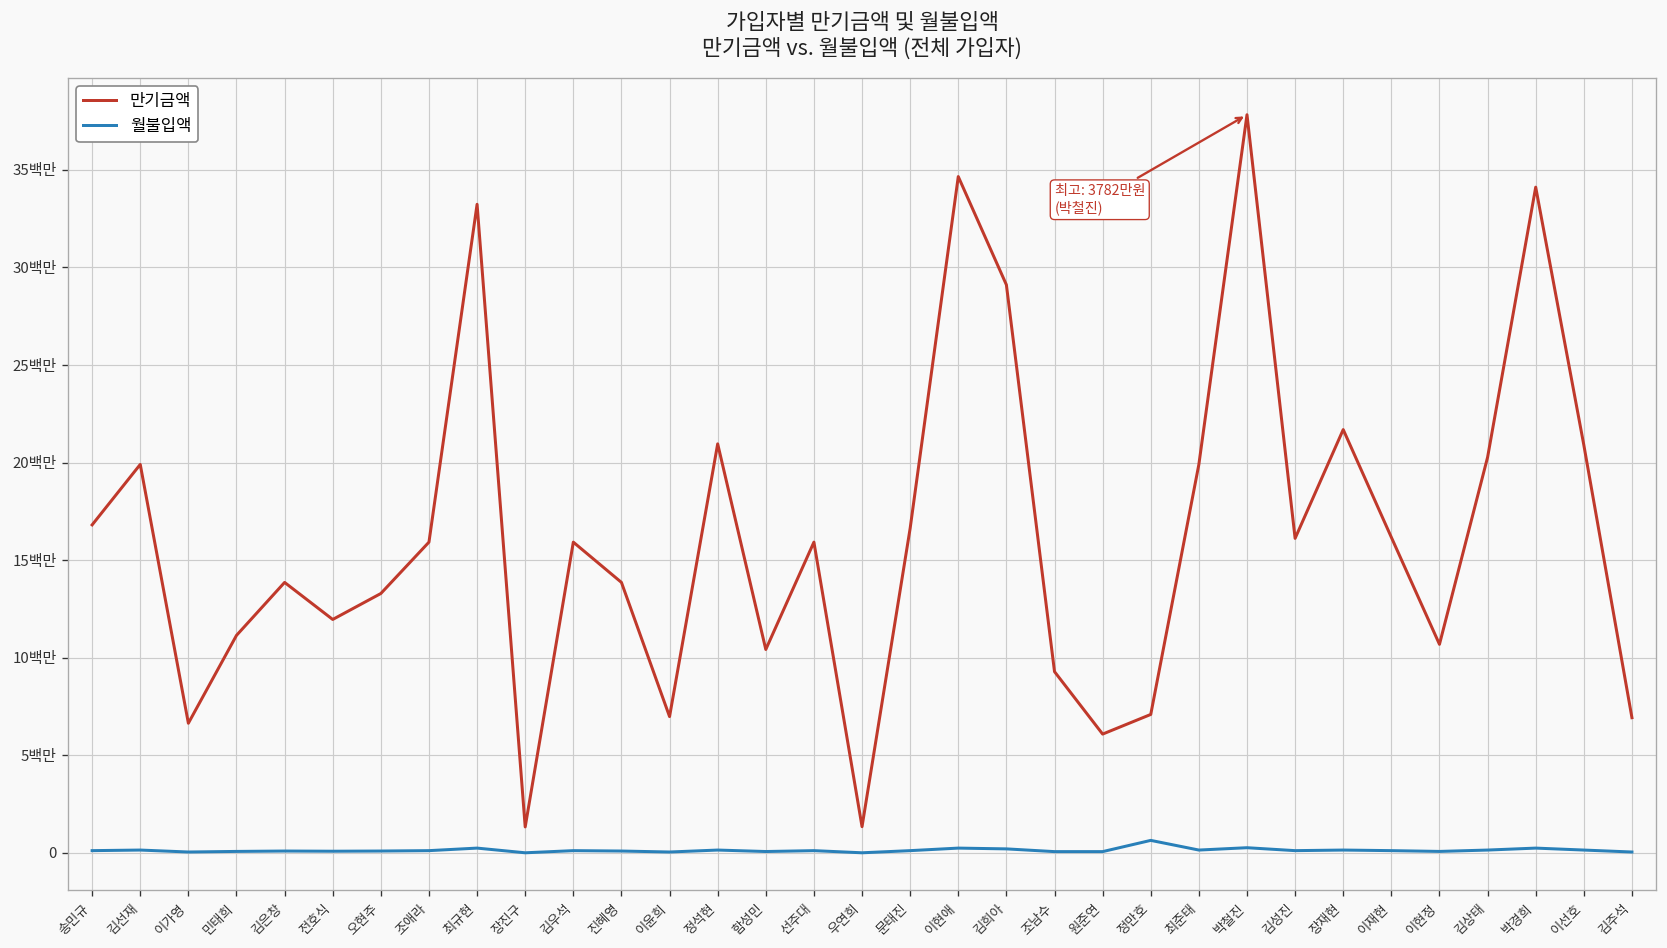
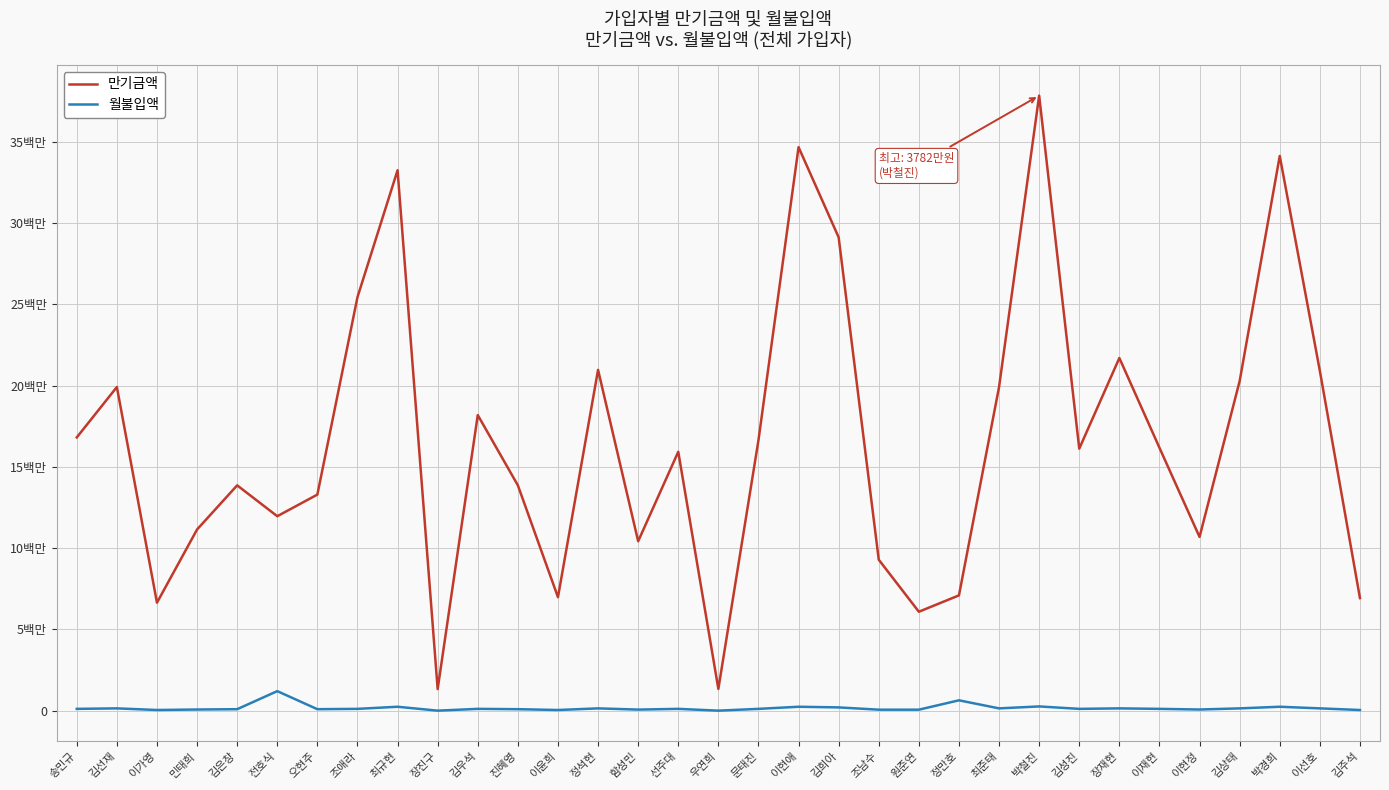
  {
    "만기금액": {
      "송민규": "16.8백만",
      "김선재": "19.9백만",
      "이가영": "6.6백만",
      "민태희": "11.1백만",
      "김은창": "13.9백만",
      "전호식": "12.0백만",
      "오현주": "13.3백만",
-     "조애라": "15.9백만",
+     "조애라": "25.4백만",
      "최규현": "33.2백만",
      "장진구": "1.3백만",
-     "김우석": "15.9백만",
+     "김우석": "18.2백만",
      "진혜영": "13.9백만",
      "이윤희": "7.0백만",
      "정석현": "21.0백만",
      "함성민": "10.4백만",
      "선주대": "15.9백만",
      "우연희": "1.3백만",
      "문태진": "16.6백만",
      "이현애": "34.7백만",
      "김희아": "29.1백만",
      "조남수": "9.3백만",
      "원준연": "6.1백만",
      "정만호": "7.1백만",
      "최준태": "19.9백만",
      "김성진": "16.1백만",
      "장재현": "21.7백만",
      "이재현": "16.2백만",
      "이현정": "10.7백만",
      "김상태": "20.3백만",
      "박경희": "34.1백만",
      "이선호": "20.9백만",
      "김주석": "6.9백만"
    },
    "월불입액": {
      "송민규": "0.1백만",
      "김선재": "0.2백만",
      "이가영": "0.0백만",
      "민태희": "0.1백만",
      "김은창": "0.1백만",
-     "전호식": "0.1백만",
+     "전호식": "1.2백만",
      "오현주": "0.1백만",
      "조애라": "0.1백만",
      "최규현": "0.3백만",
      "장진구": "0.0백만",
      "김우석": "0.1백만",
      "진혜영": "0.1백만",
      "이윤희": "0.0백만",
      "정석현": "0.2백만",
      "함성민": "0.1백만",
      "선주대": "0.1백만",
      "우연희": "0.0백만",
      "문태진": "0.1백만",
      "이현애": "0.3백만",
      "김희아": "0.2백만",
      "조남수": "0.1백만",
      "원준연": "0.1백만",
      "정만호": "0.6백만",
      "최준태": "0.2백만",
      "박철진": "0.3백만",
      "김성진": "0.1백만",
      "장재현": "0.2백만",
      "이재현": "0.1백만",
      "이현정": "0.1백만",
      "김상태": "0.2백만",
      "박경희": "0.3백만",
      "이선호": "0.2백만",
      "김주석": "0.0백만"
    }
  }
